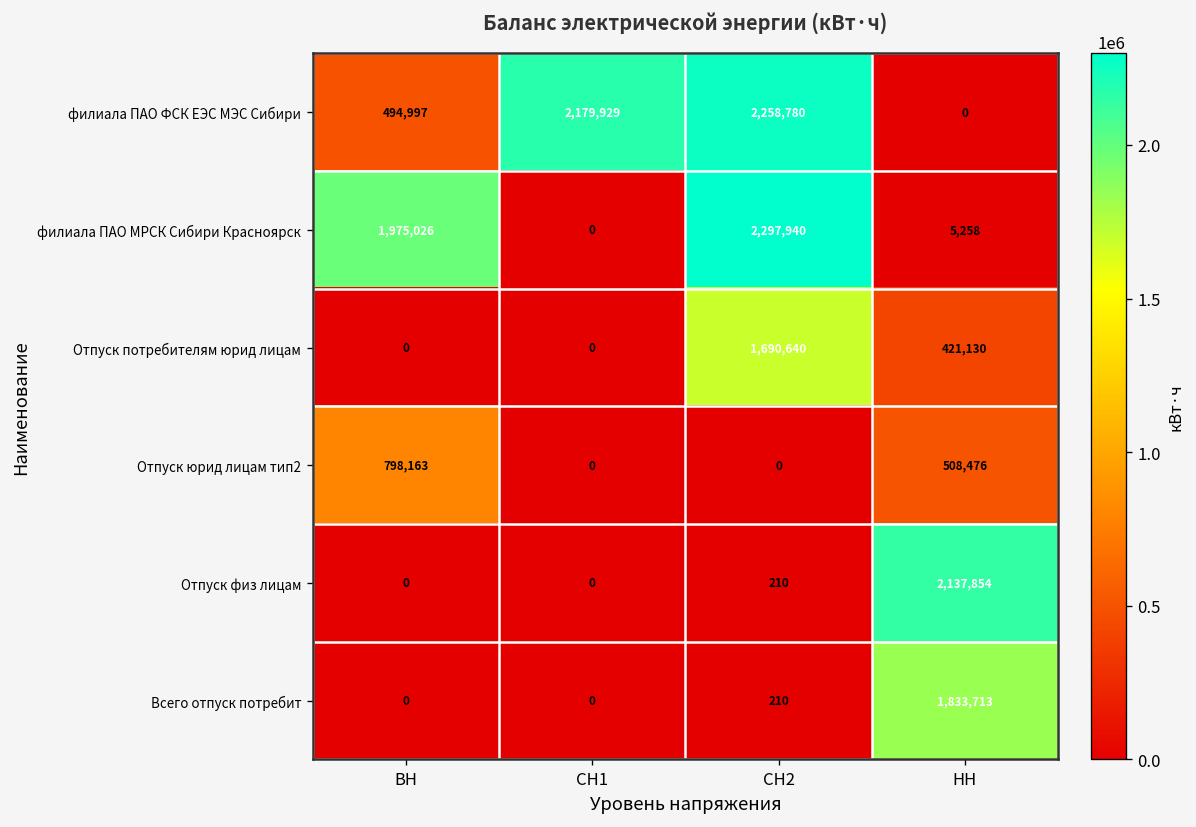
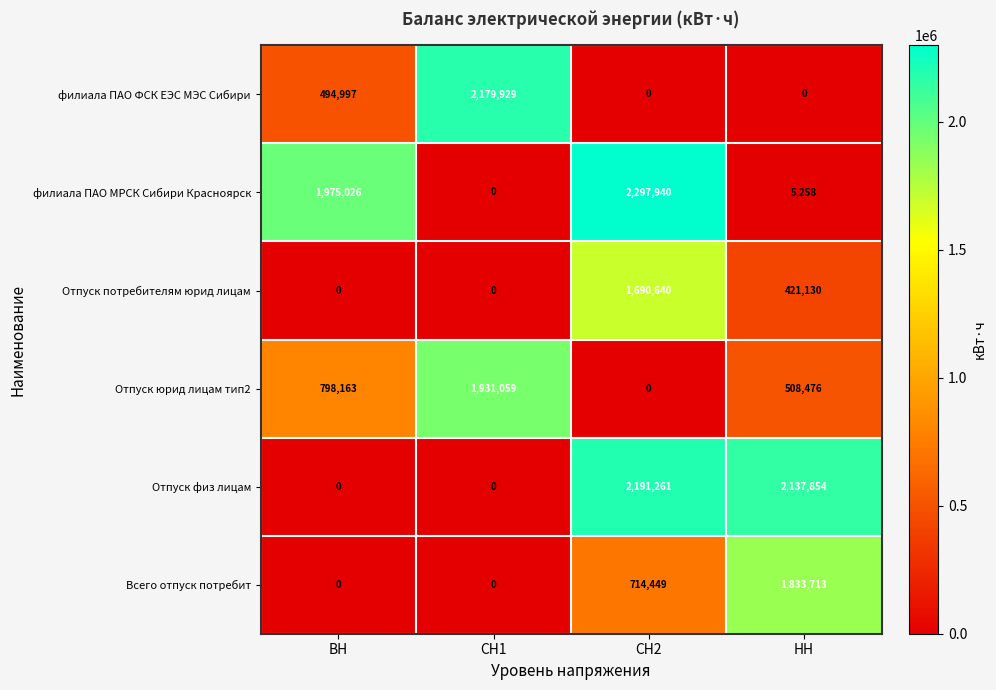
  {
    "филиала ПАО ФСК ЕЭС МЭС Сибири": {
      "ВН": "494,997",
      "СН1": "2,179,929",
-     "СН2": "2,258,780",
+     "СН2": "0",
      "НН": "0"
    },
    "филиала ПАО МРСК Сибири Красноярск": {
      "ВН": "1,975,026",
      "СН1": "0",
      "СН2": "2,297,940",
      "НН": "5,258"
    },
    "Отпуск потребителям юрид лицам": {
      "ВН": "0",
      "СН1": "0",
      "СН2": "1,690,640",
      "НН": "421,130"
    },
    "Отпуск юрид лицам тип2": {
      "ВН": "798,163",
-     "СН1": "0",
+     "СН1": "1,931,059",
      "СН2": "0",
      "НН": "508,476"
    },
    "Отпуск физ лицам": {
      "ВН": "0",
      "СН1": "0",
-     "СН2": "210",
+     "СН2": "2,191,261",
      "НН": "2,137,854"
    },
    "Всего отпуск потребит": {
      "ВН": "0",
      "СН1": "0",
-     "СН2": "210",
+     "СН2": "714,449",
      "НН": "1,833,713"
    }
  }
